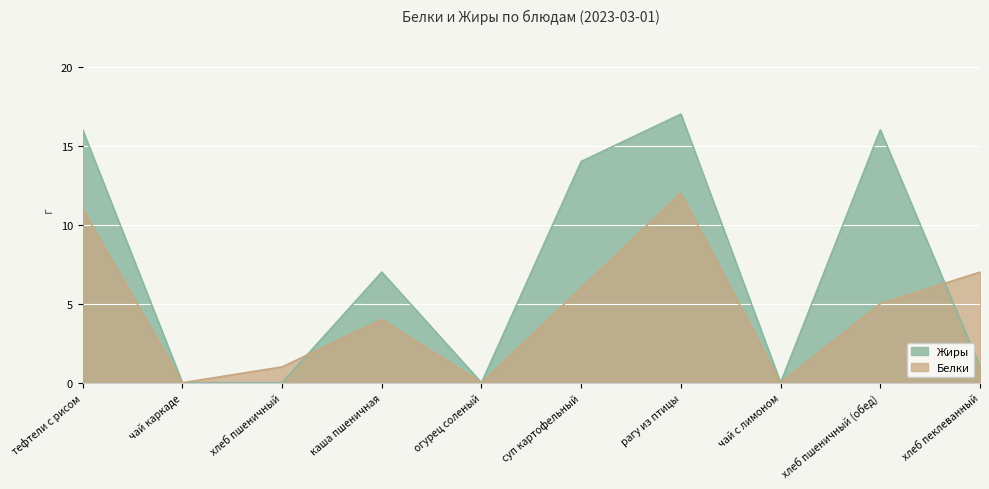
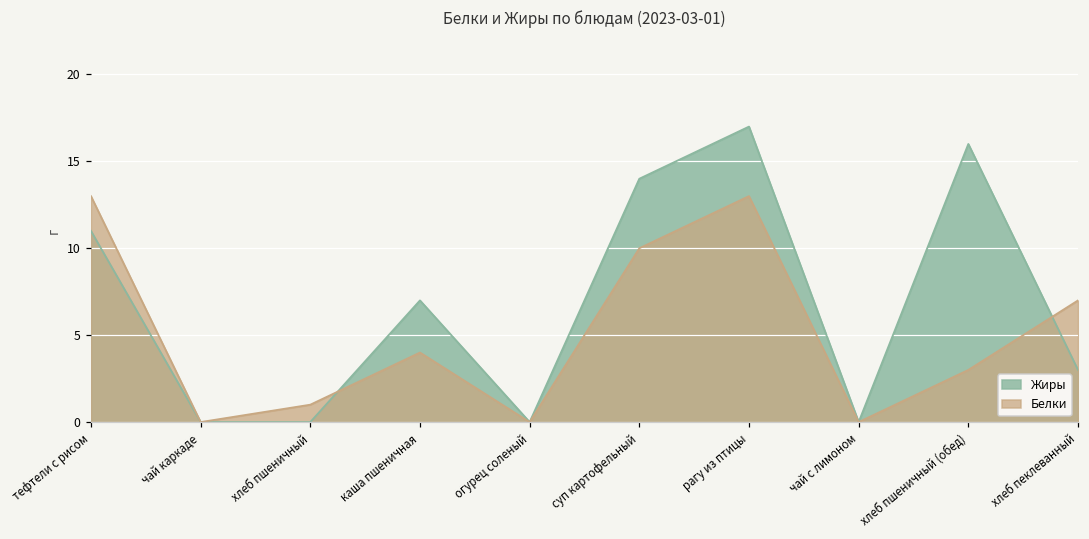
  {
    "Жиры": {
-     "тефтели с рисом": 16,
+     "тефтели с рисом": 11,
      "хлеб пшеничный": 0,
      "каша пшеничная": 7,
      "суп картофельный": 14,
      "рагу из птицы": 17,
      "хлеб пшеничный (обед)": 16,
-     "хлеб пеклеванный": 1
+     "хлеб пеклеванный": 3
    },
    "Белки": {
-     "тефтели с рисом": 11,
+     "тефтели с рисом": 13,
      "хлеб пшеничный": 1,
      "каша пшеничная": 4,
-     "суп картофельный": 6,
-     "рагу из птицы": 12,
-     "хлеб пшеничный (обед)": 5,
+     "суп картофельный": 10,
+     "рагу из птицы": 13,
+     "хлеб пшеничный (обед)": 3,
      "хлеб пеклеванный": 7
    }
  }
